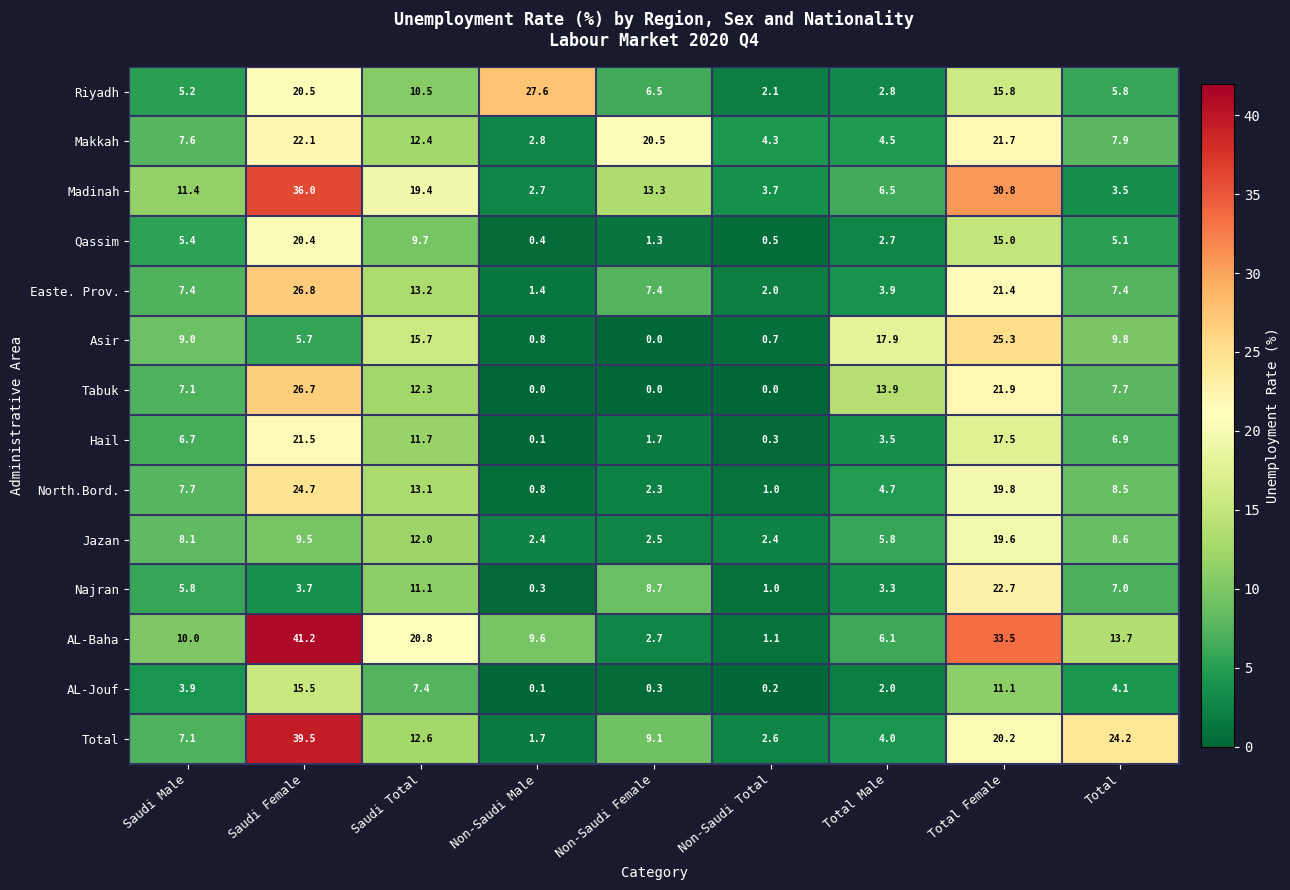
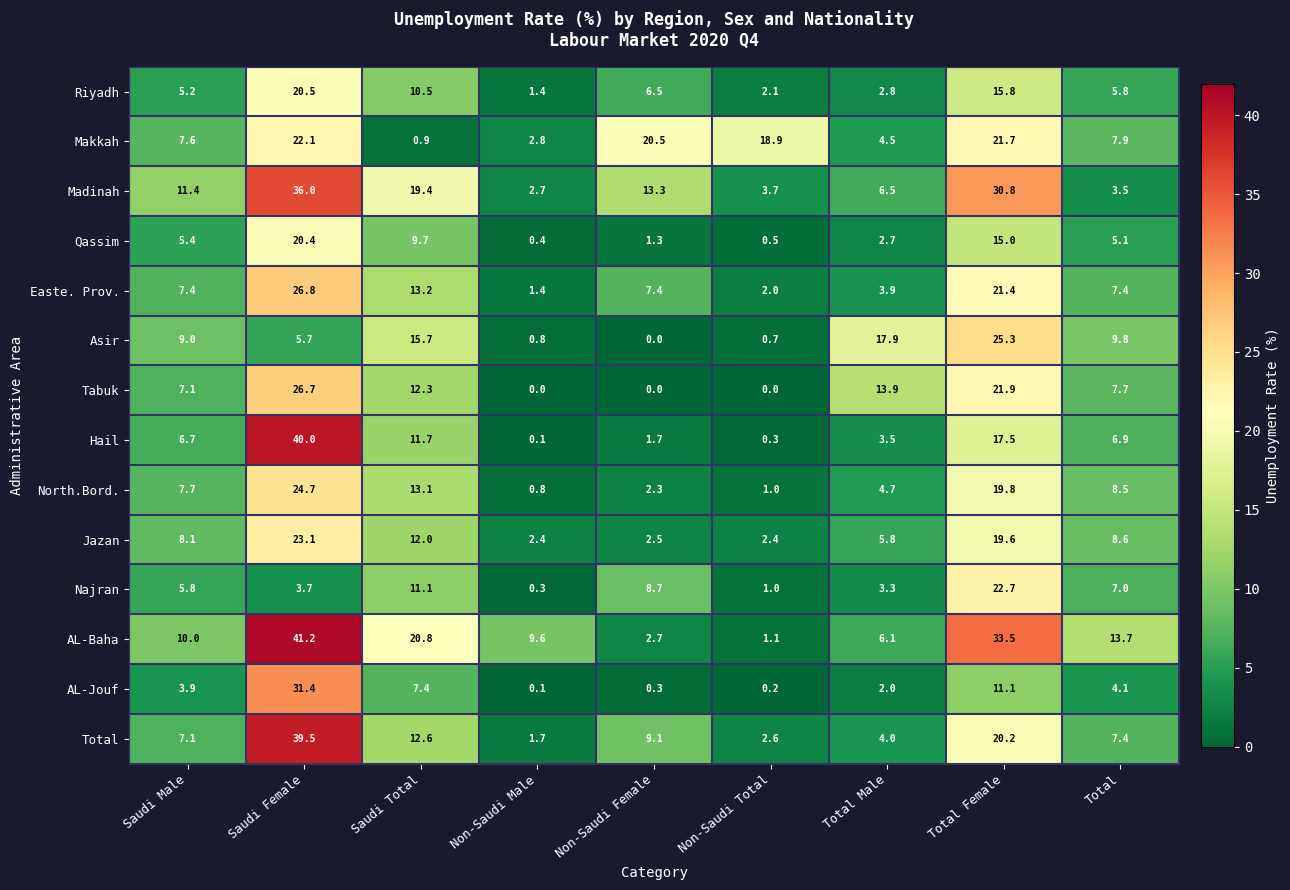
  {
    "Riyadh": {
      "Saudi Male": 5.2,
      "Saudi Female": 20.5,
      "Saudi Total": 10.5,
-     "Non-Saudi Male": 27.6,
+     "Non-Saudi Male": 1.4,
      "Non-Saudi Female": 6.5,
      "Non-Saudi Total": 2.1,
      "Total Male": 2.8,
      "Total Female": 15.8,
      "Total": 5.8
    },
    "Makkah": {
      "Saudi Male": 7.6,
      "Saudi Female": 22.1,
-     "Saudi Total": 12.4,
+     "Saudi Total": 0.9,
      "Non-Saudi Male": 2.8,
      "Non-Saudi Female": 20.5,
-     "Non-Saudi Total": 4.3,
+     "Non-Saudi Total": 18.9,
      "Total Male": 4.5,
      "Total Female": 21.7,
      "Total": 7.9
    },
    "Madinah": {
      "Saudi Male": 11.4,
      "Saudi Female": 36.0,
      "Saudi Total": 19.4,
      "Non-Saudi Male": 2.7,
      "Non-Saudi Female": 13.3,
      "Non-Saudi Total": 3.7,
      "Total Male": 6.5,
      "Total Female": 30.8,
      "Total": 3.5
    },
    "Qassim": {
      "Saudi Male": 5.4,
      "Saudi Female": 20.4,
      "Saudi Total": 9.7,
      "Non-Saudi Male": 0.4,
      "Non-Saudi Female": 1.3,
      "Non-Saudi Total": 0.5,
      "Total Male": 2.7,
      "Total Female": 15.0,
      "Total": 5.1
    },
    "Easte. Prov.": {
      "Saudi Male": 7.4,
      "Saudi Female": 26.8,
      "Saudi Total": 13.2,
      "Non-Saudi Male": 1.4,
      "Non-Saudi Female": 7.4,
      "Non-Saudi Total": 2.0,
      "Total Male": 3.9,
      "Total Female": 21.4,
      "Total": 7.4
    },
    "Asir": {
      "Saudi Male": 9.0,
      "Saudi Female": 5.7,
      "Saudi Total": 15.7,
      "Non-Saudi Male": 0.8,
      "Non-Saudi Female": 0.0,
      "Non-Saudi Total": 0.7,
      "Total Male": 17.9,
      "Total Female": 25.3,
      "Total": 9.8
    },
    "Tabuk": {
      "Saudi Male": 7.1,
      "Saudi Female": 26.7,
      "Saudi Total": 12.3,
      "Non-Saudi Male": 0.0,
      "Non-Saudi Female": 0.0,
      "Non-Saudi Total": 0.0,
      "Total Male": 13.9,
      "Total Female": 21.9,
      "Total": 7.7
    },
    "Hail": {
      "Saudi Male": 6.7,
-     "Saudi Female": 21.5,
+     "Saudi Female": 40.0,
      "Saudi Total": 11.7,
      "Non-Saudi Male": 0.1,
      "Non-Saudi Female": 1.7,
      "Non-Saudi Total": 0.3,
      "Total Male": 3.5,
      "Total Female": 17.5,
      "Total": 6.9
    },
    "North.Bord.": {
      "Saudi Male": 7.7,
      "Saudi Female": 24.7,
      "Saudi Total": 13.1,
      "Non-Saudi Male": 0.8,
      "Non-Saudi Female": 2.3,
      "Non-Saudi Total": 1.0,
      "Total Male": 4.7,
      "Total Female": 19.8,
      "Total": 8.5
    },
    "Jazan": {
      "Saudi Male": 8.1,
-     "Saudi Female": 9.5,
+     "Saudi Female": 23.1,
      "Saudi Total": 12.0,
      "Non-Saudi Male": 2.4,
      "Non-Saudi Female": 2.5,
      "Non-Saudi Total": 2.4,
      "Total Male": 5.8,
      "Total Female": 19.6,
      "Total": 8.6
    },
    "Najran": {
      "Saudi Male": 5.8,
      "Saudi Female": 3.7,
      "Saudi Total": 11.1,
      "Non-Saudi Male": 0.3,
      "Non-Saudi Female": 8.7,
      "Non-Saudi Total": 1.0,
      "Total Male": 3.3,
      "Total Female": 22.7,
      "Total": 7.0
    },
    "AL-Baha": {
      "Saudi Male": 10.0,
      "Saudi Female": 41.2,
      "Saudi Total": 20.8,
      "Non-Saudi Male": 9.6,
      "Non-Saudi Female": 2.7,
      "Non-Saudi Total": 1.1,
      "Total Male": 6.1,
      "Total Female": 33.5,
      "Total": 13.7
    },
    "AL-Jouf": {
      "Saudi Male": 3.9,
-     "Saudi Female": 15.5,
+     "Saudi Female": 31.4,
      "Saudi Total": 7.4,
      "Non-Saudi Male": 0.1,
      "Non-Saudi Female": 0.3,
      "Non-Saudi Total": 0.2,
      "Total Male": 2.0,
      "Total Female": 11.1,
      "Total": 4.1
    },
    "Total": {
      "Saudi Male": 7.1,
      "Saudi Female": 39.5,
      "Saudi Total": 12.6,
      "Non-Saudi Male": 1.7,
      "Non-Saudi Female": 9.1,
      "Non-Saudi Total": 2.6,
      "Total Male": 4.0,
      "Total Female": 20.2,
-     "Total": 24.2
+     "Total": 7.4
    }
  }
